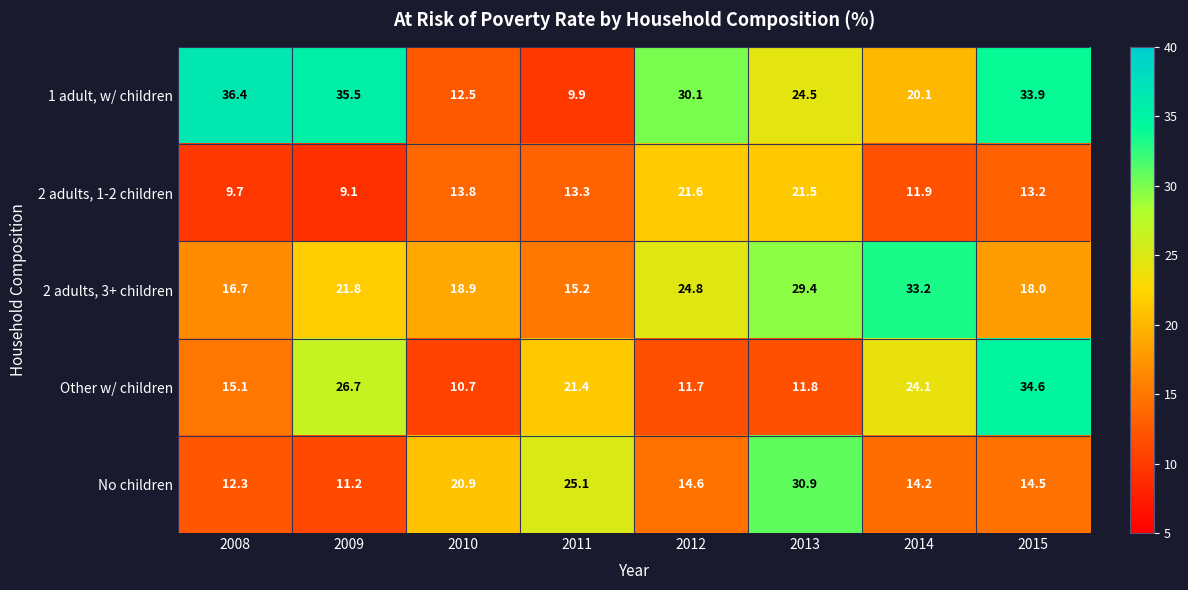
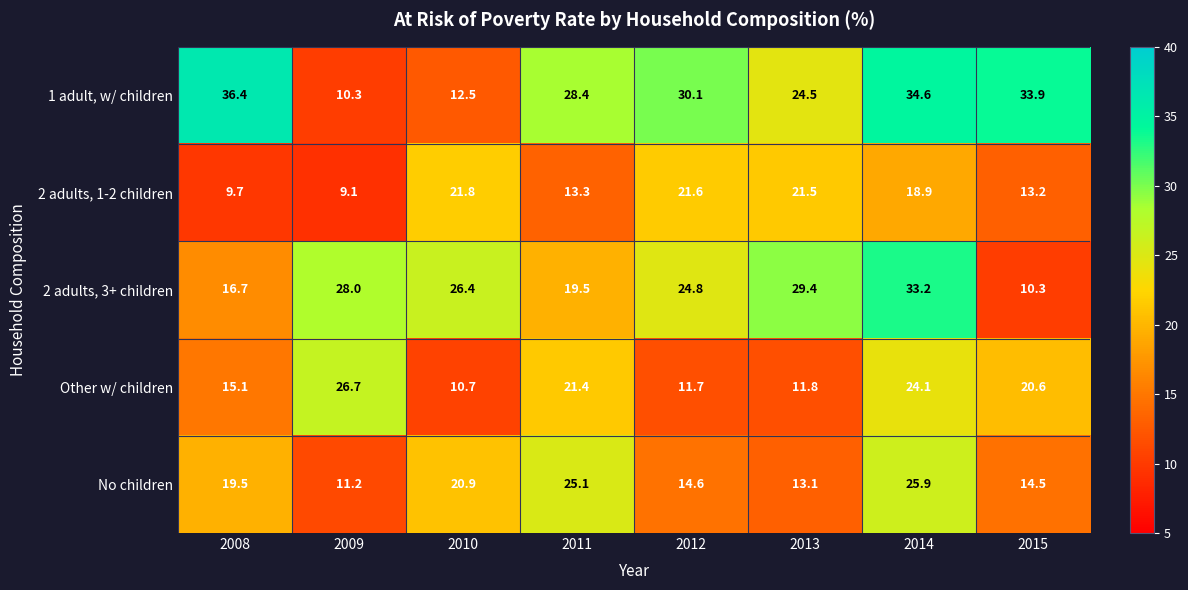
  {
    "1 adult, w/ children": {
      "2008": 36.4,
-     "2009": 35.5,
+     "2009": 10.3,
      "2010": 12.5,
-     "2011": 9.9,
+     "2011": 28.4,
      "2012": 30.1,
      "2013": 24.5,
-     "2014": 20.1,
+     "2014": 34.6,
      "2015": 33.9
    },
    "2 adults, 1-2 children": {
      "2008": 9.7,
      "2009": 9.1,
-     "2010": 13.8,
+     "2010": 21.8,
      "2011": 13.3,
      "2012": 21.6,
      "2013": 21.5,
-     "2014": 11.9,
+     "2014": 18.9,
      "2015": 13.2
    },
    "2 adults, 3+ children": {
      "2008": 16.7,
-     "2009": 21.8,
-     "2010": 18.9,
-     "2011": 15.2,
+     "2009": 28.0,
+     "2010": 26.4,
+     "2011": 19.5,
      "2012": 24.8,
      "2013": 29.4,
      "2014": 33.2,
-     "2015": 18.0
+     "2015": 10.3
    },
    "Other w/ children": {
      "2008": 15.1,
      "2009": 26.7,
      "2010": 10.7,
      "2011": 21.4,
      "2012": 11.7,
      "2013": 11.8,
      "2014": 24.1,
-     "2015": 34.6
+     "2015": 20.6
    },
    "No children": {
-     "2008": 12.3,
+     "2008": 19.5,
      "2009": 11.2,
      "2010": 20.9,
      "2011": 25.1,
      "2012": 14.6,
-     "2013": 30.9,
-     "2014": 14.2,
+     "2013": 13.1,
+     "2014": 25.9,
      "2015": 14.5
    }
  }
